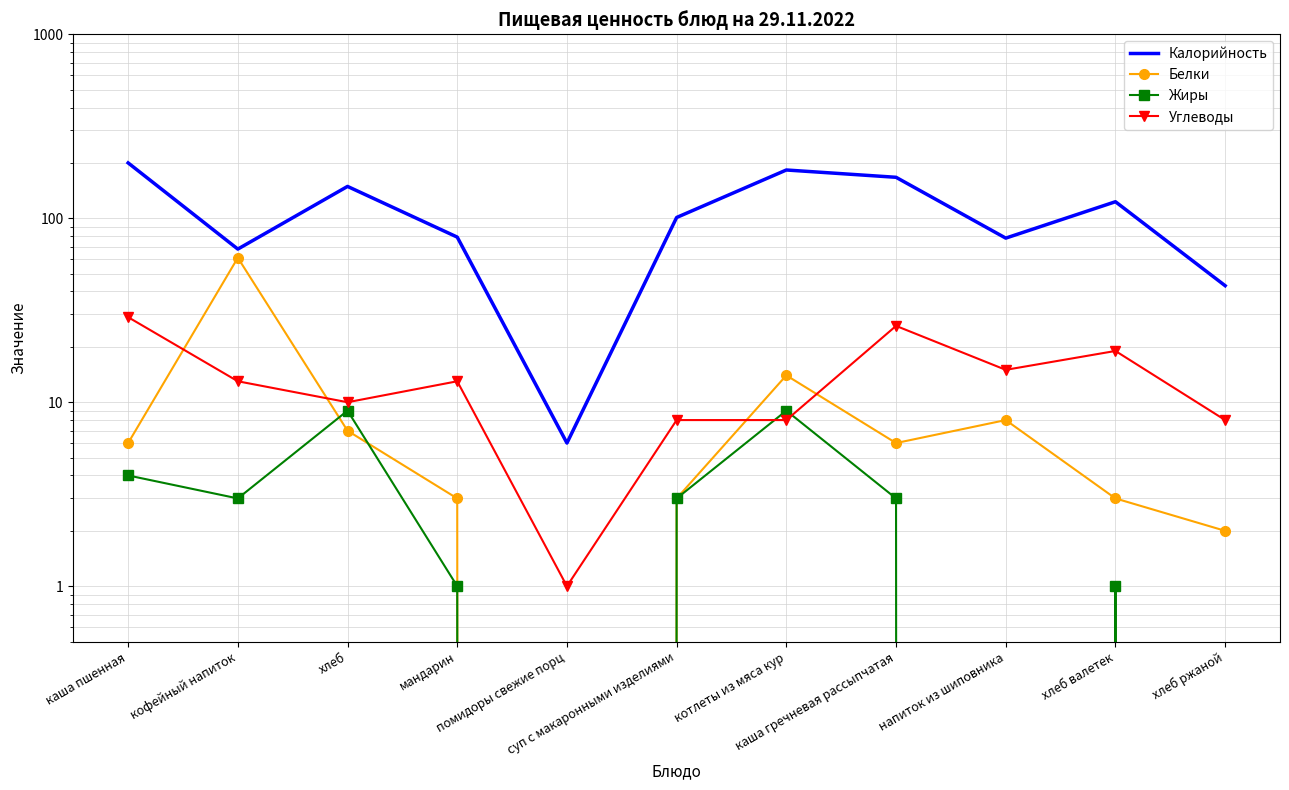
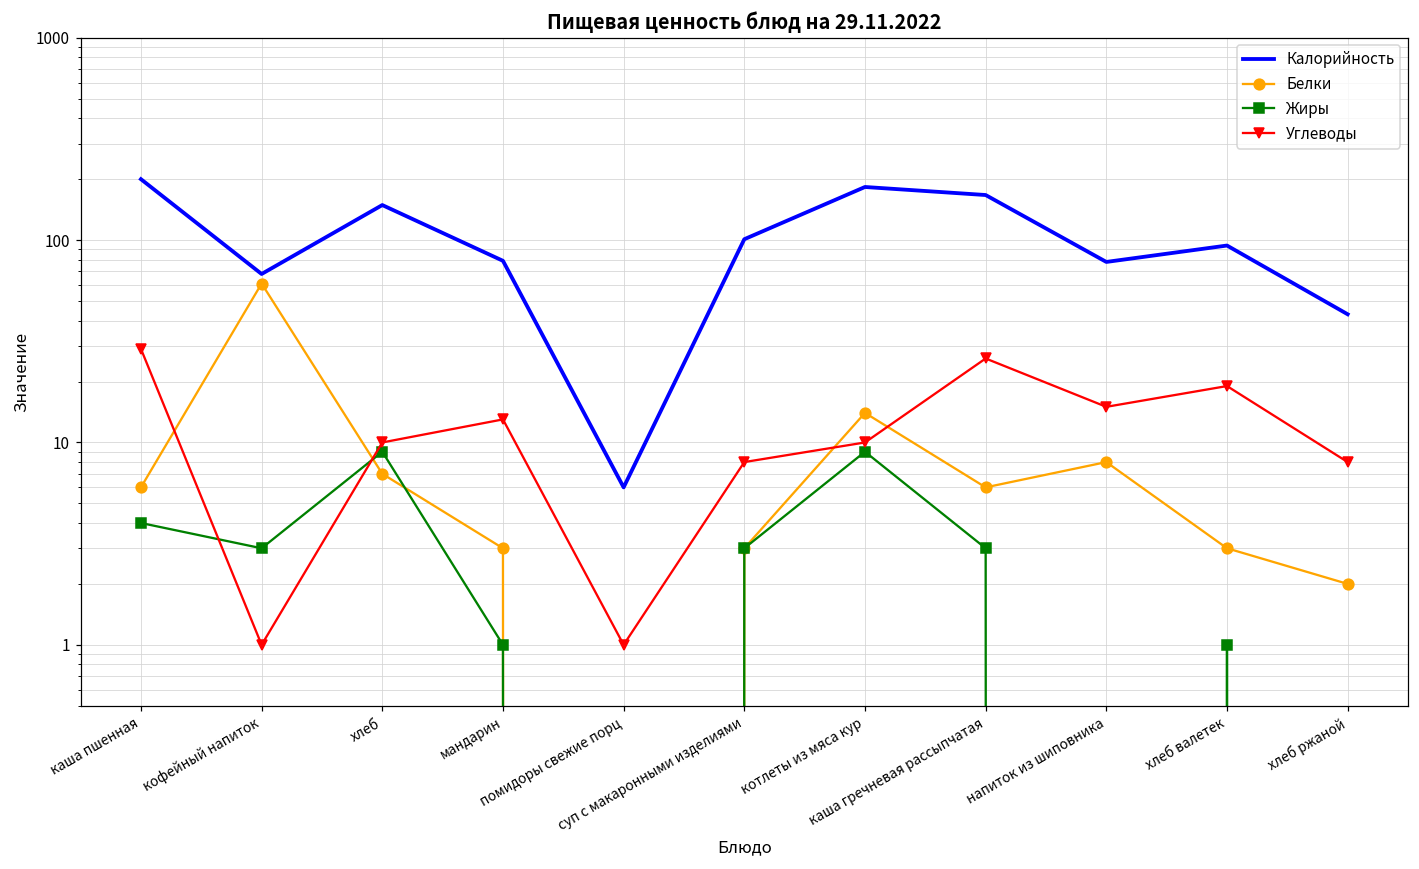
  {
    "Калорийность": {
      "каша пшенная": 200,
      "кофейный напиток": 68,
      "хлеб": 150,
      "мандарин": 79,
      "помидоры свежие порц": 6,
      "суп с макаронными изделиями": 100,
      "котлеты из мяса кур": 180,
      "каша гречневая рассыпчатая": 170,
      "напиток из шиповника": 78,
-     "хлеб валетек": 120,
+     "хлеб валетек": 90,
      "хлеб ржаной": 43
    },
    "Белки": {
      "каша пшенная": 6,
      "кофейный напиток": 61,
      "хлеб": 7,
      "мандарин": 3,
      "котлеты из мяса кур": 14,
      "каша гречневая рассыпчатая": 6,
      "напиток из шиповника": 8,
      "хлеб валетек": 3,
      "хлеб ржаной": 2
    },
    "Жиры": {
      "каша пшенная": 4,
      "кофейный напиток": 3,
      "хлеб": 9,
      "мандарин": 1,
      "котлеты из мяса кур": 9,
      "каша гречневая рассыпчатая": 3,
      "хлеб валетек": 1
    },
    "Углеводы": {
      "каша пшенная": 29,
-     "кофейный напиток": 13,
+     "кофейный напиток": 1,
      "хлеб": 10,
      "мандарин": 13,
      "помидоры свежие порц": 1,
      "суп с макаронными изделиями": 8,
-     "котлеты из мяса кур": 8,
+     "котлеты из мяса кур": 10,
      "каша гречневая рассыпчатая": 26,
      "напиток из шиповника": 15,
      "хлеб валетек": 19,
      "хлеб ржаной": 8
    }
  }
